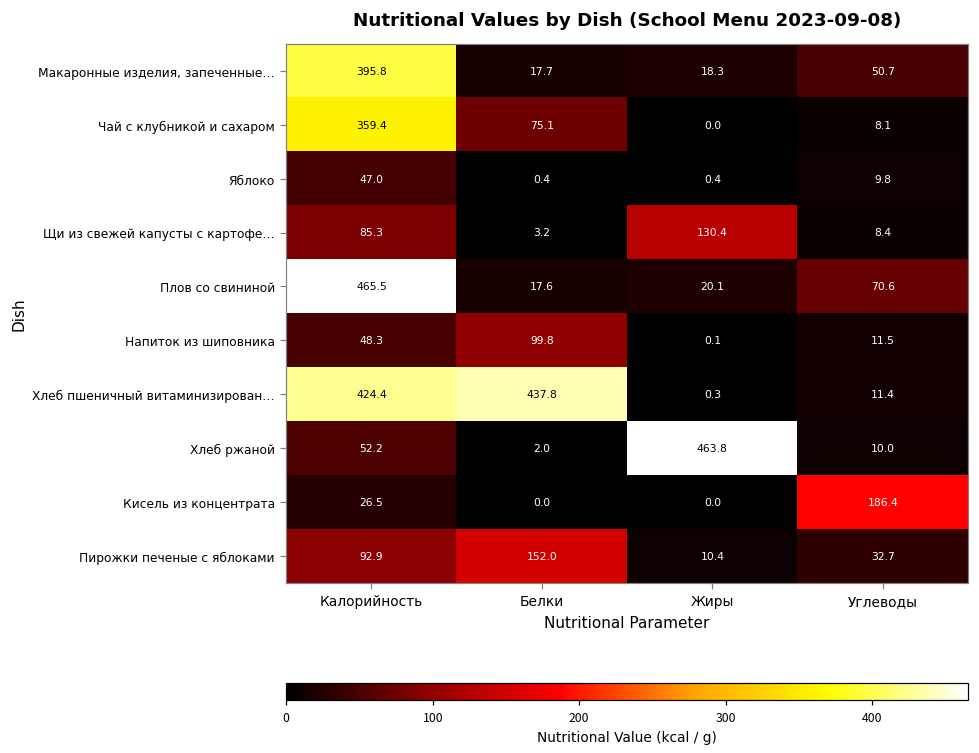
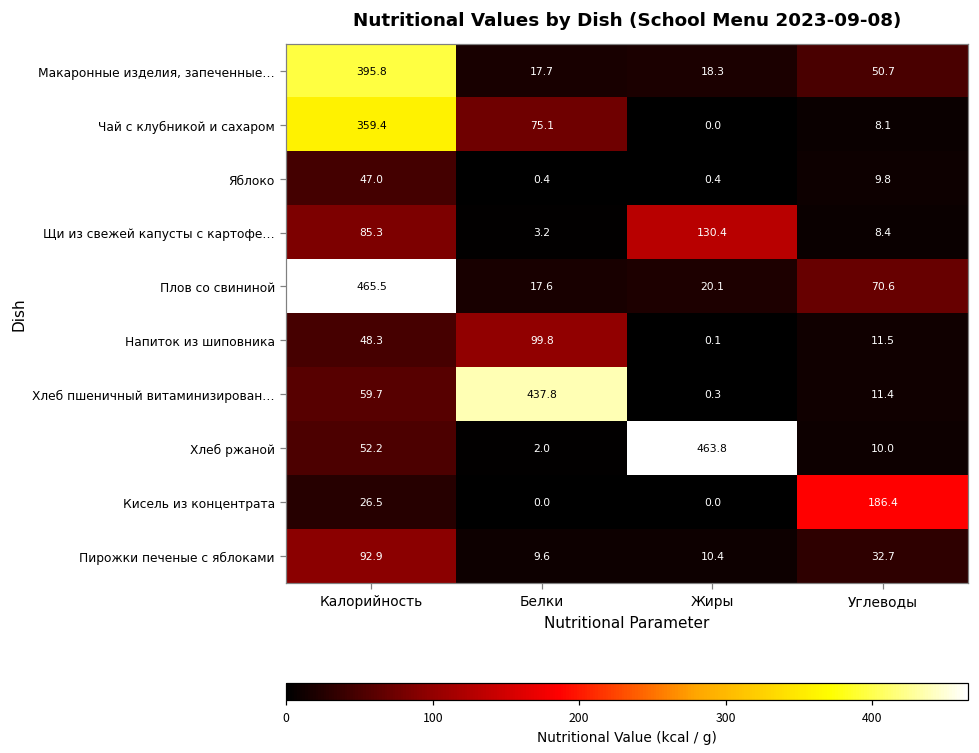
  {
    "Макаронные изделия, запеченные…": {
      "Калорийность": 395.8,
      "Белки": 17.7,
      "Жиры": 18.3,
      "Углеводы": 50.7
    },
    "Чай с клубникой и сахаром": {
      "Калорийность": 359.4,
      "Белки": 75.1,
      "Жиры": 0.0,
      "Углеводы": 8.1
    },
    "Яблоко": {
      "Калорийность": 47.0,
      "Белки": 0.4,
      "Жиры": 0.4,
      "Углеводы": 9.8
    },
    "Щи из свежей капусты с картофе…": {
      "Калорийность": 85.3,
      "Белки": 3.2,
      "Жиры": 130.4,
      "Углеводы": 8.4
    },
    "Плов со свининой": {
      "Калорийность": 465.5,
      "Белки": 17.6,
      "Жиры": 20.1,
      "Углеводы": 70.6
    },
    "Напиток из шиповника": {
      "Калорийность": 48.3,
      "Белки": 99.8,
      "Жиры": 0.1,
      "Углеводы": 11.5
    },
    "Хлеб пшеничный витаминизирован…": {
-     "Калорийность": 424.4,
+     "Калорийность": 59.7,
      "Белки": 437.8,
      "Жиры": 0.3,
      "Углеводы": 11.4
    },
    "Хлеб ржаной": {
      "Калорийность": 52.2,
      "Белки": 2.0,
      "Жиры": 463.8,
      "Углеводы": 10.0
    },
    "Кисель из концентрата": {
      "Калорийность": 26.5,
      "Белки": 0.0,
      "Жиры": 0.0,
      "Углеводы": 186.4
    },
    "Пирожки печеные с яблоками": {
      "Калорийность": 92.9,
-     "Белки": 152.0,
+     "Белки": 9.6,
      "Жиры": 10.4,
      "Углеводы": 32.7
    }
  }
